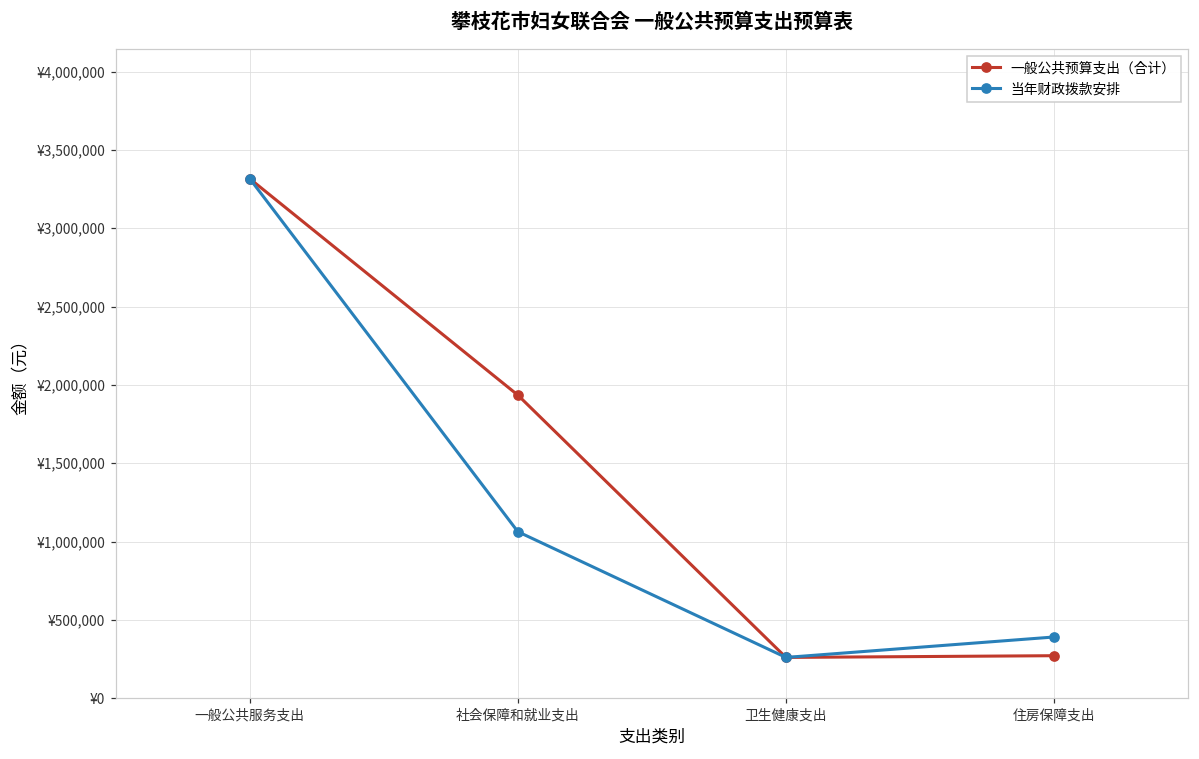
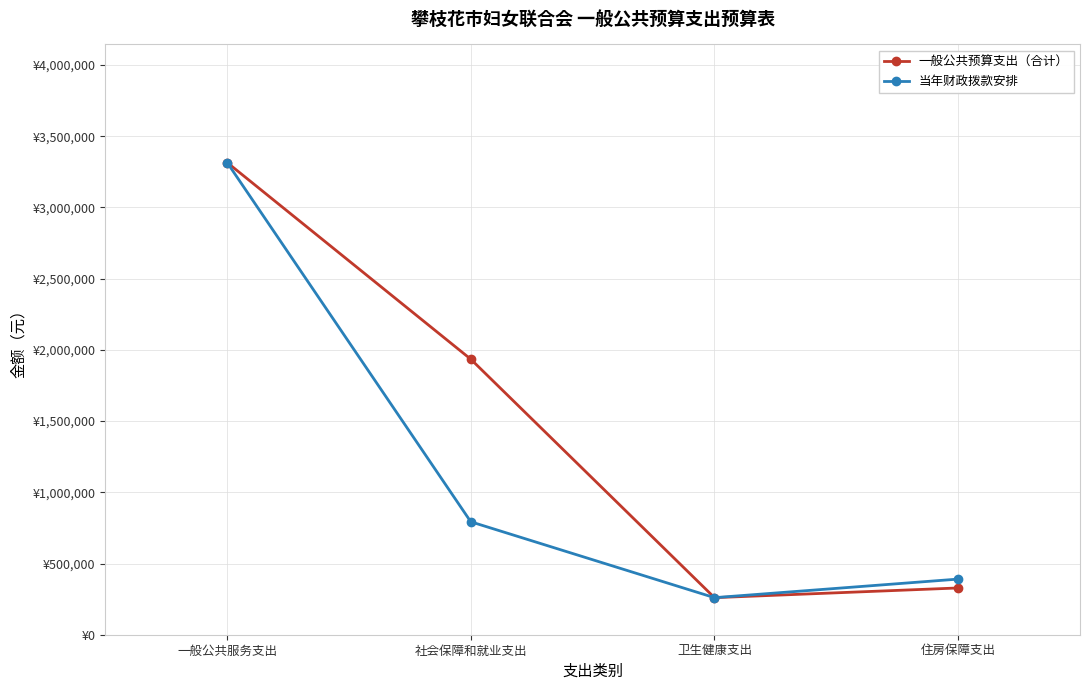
  {
    "一般公共预算支出（合计）": {
      "社会保障和就业支出": "¥1,930,000",
-     "住房保障支出": "¥270,000"
+     "住房保障支出": "¥330,000"
    },
    "当年财政拨款安排": {
-     "社会保障和就业支出": "¥1,060,000",
+     "社会保障和就业支出": "¥790,000",
      "住房保障支出": "¥390,000"
    }
  }
